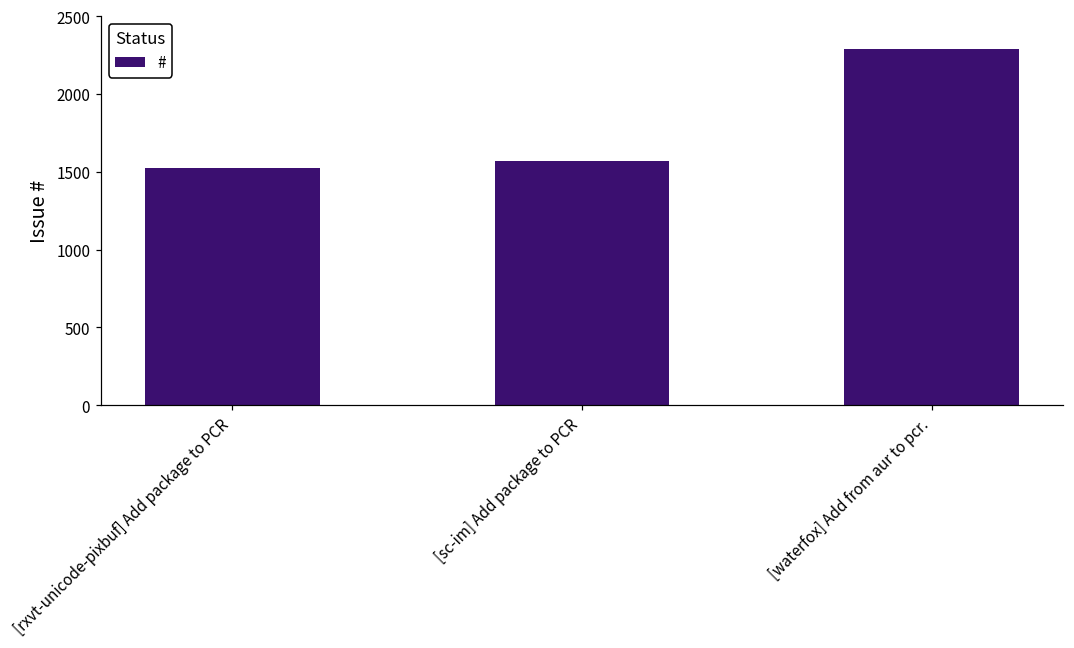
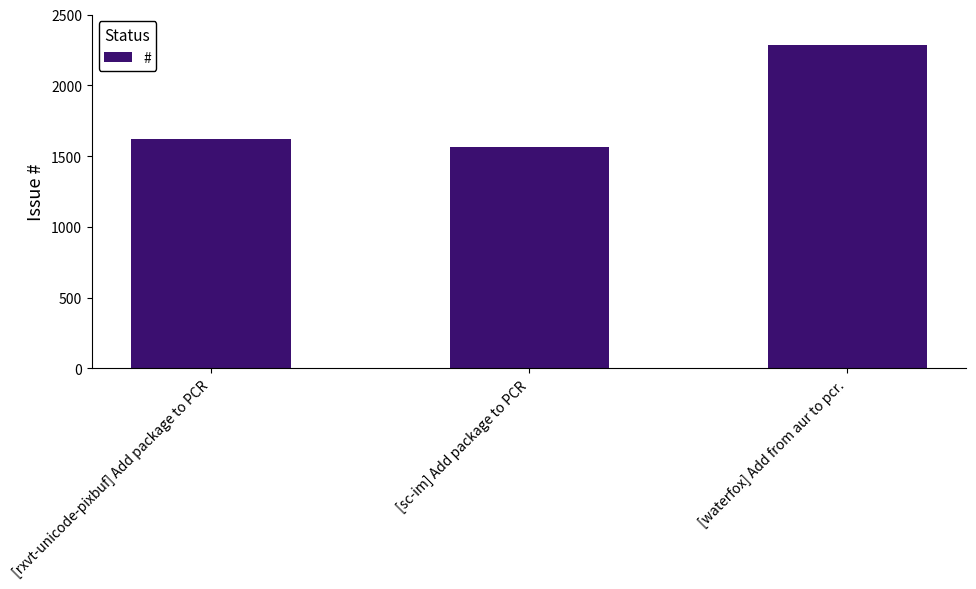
  {
-   "[rxvt-unicode-pixbuf] Add package to PCR": 1530,
+   "[rxvt-unicode-pixbuf] Add package to PCR": 1620,
    "[sc-im] Add package to PCR": 1570,
    "[waterfox] Add from aur to pcr.": 2290
  }
